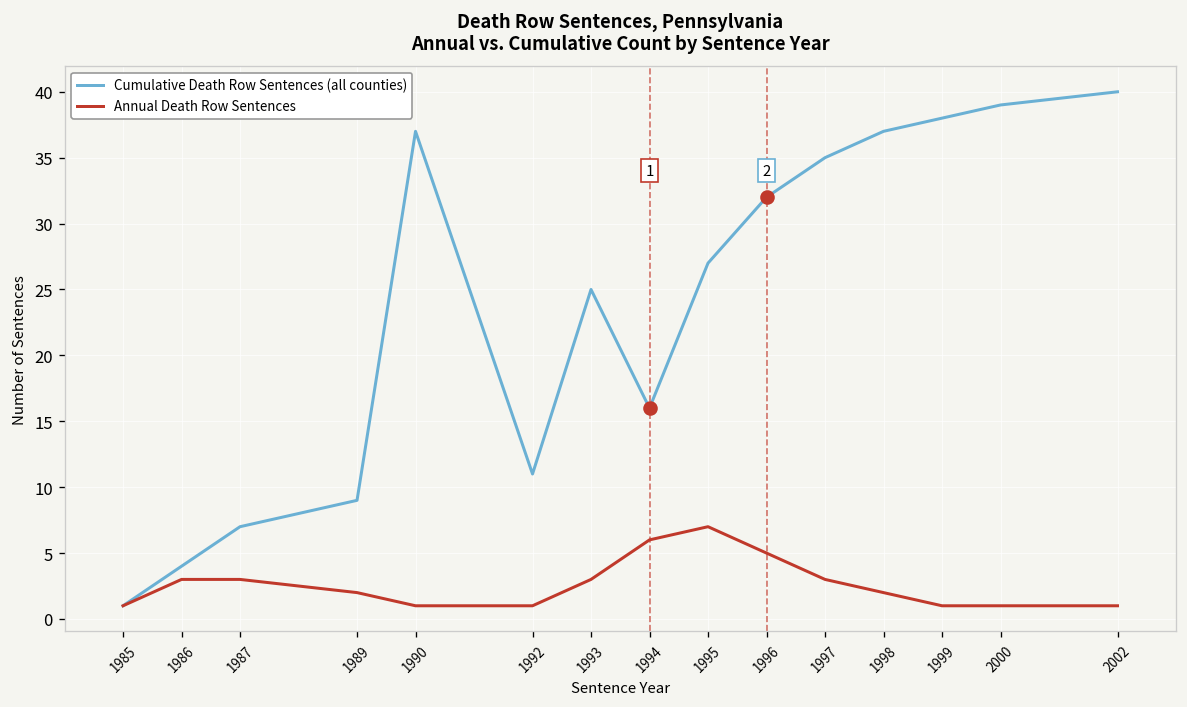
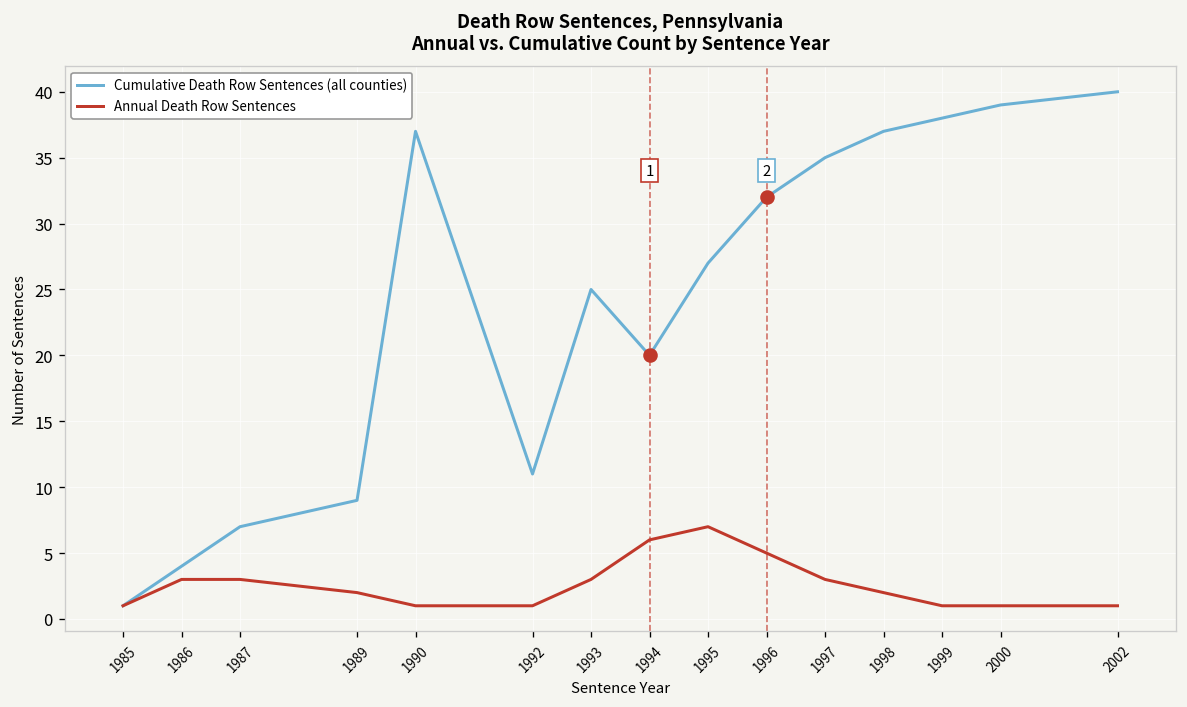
  {
    "Cumulative Death Row Sentences (all counties)": {
      "1986": 4,
      "1987": 7,
      "1989": 9,
      "1990": 37,
      "1992": 11,
      "1993": 25,
-     "1994": 16,
+     "1994": 20,
      "1995": 27,
      "1997": 35,
      "1998": 37,
      "1999": 38,
      "2000": 39,
      "2002": 40
    }
  }
